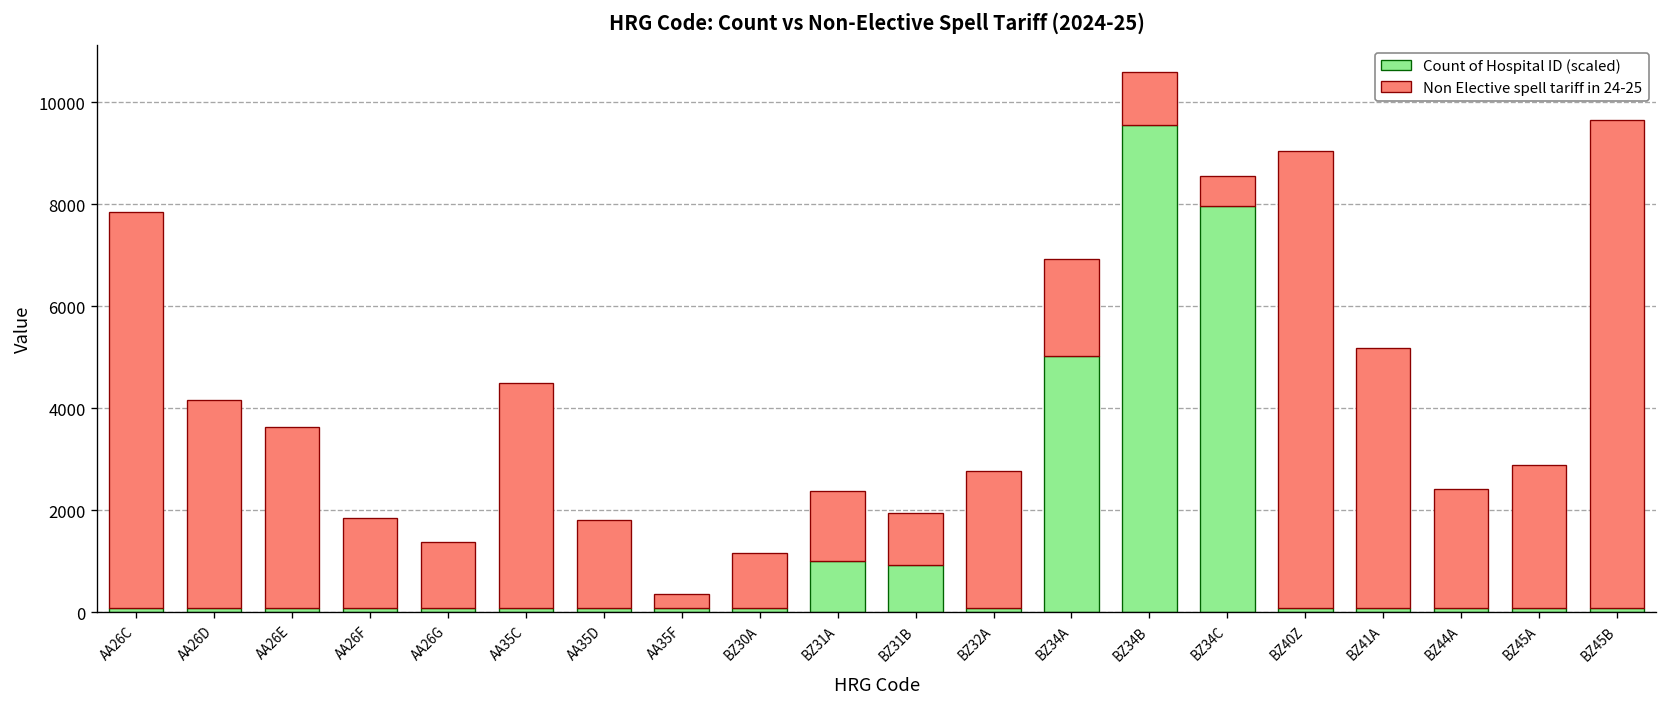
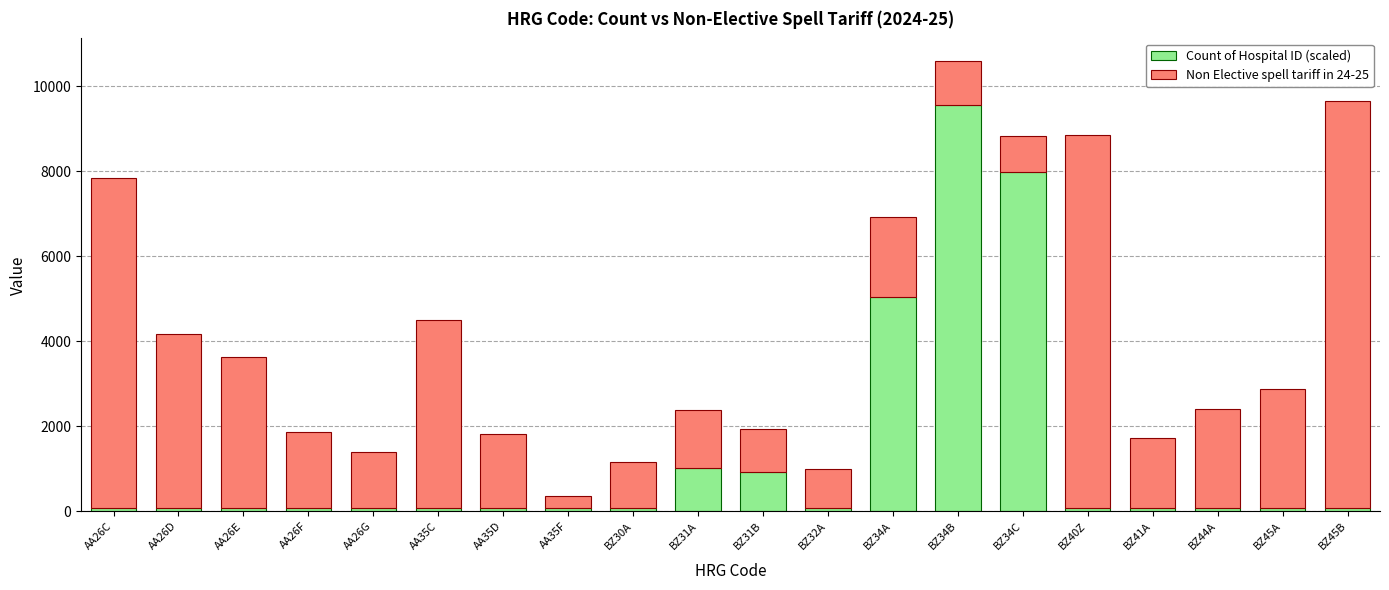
  {
    "Count of Hospital ID (scaled)": {
      "AA26C": 100,
      "AA26D": 100,
      "AA26E": 100,
      "AA26F": 100,
      "AA26G": 100,
      "AA35C": 100,
      "AA35D": 100,
      "AA35F": 100,
      "BZ30A": 100,
      "BZ31A": 1000,
      "BZ31B": 900,
      "BZ32A": 100,
      "BZ34A": 5000,
      "BZ34B": 9600,
      "BZ34C": 8000,
      "BZ40Z": 100,
      "BZ41A": 100,
      "BZ44A": 100,
      "BZ45A": 100,
      "BZ45B": 100
    },
    "Non Elective spell tariff in 24-25": {
      "AA26C": 7800,
      "AA26D": 4100,
      "AA26E": 3600,
      "AA26F": 1800,
      "AA26G": 1300,
      "AA35C": 4400,
      "AA35D": 1700,
      "AA35F": 300,
      "BZ30A": 1100,
      "BZ31A": 1400,
      "BZ31B": 1000,
-     "BZ32A": 2700,
+     "BZ32A": 900,
      "BZ34A": 1900,
      "BZ34B": 1000,
-     "BZ34C": 600,
-     "BZ40Z": 9000,
-     "BZ41A": 5100,
+     "BZ34C": 900,
+     "BZ40Z": 8800,
+     "BZ41A": 1600,
      "BZ44A": 2300,
      "BZ45A": 2800,
      "BZ45B": 9600
    }
  }
